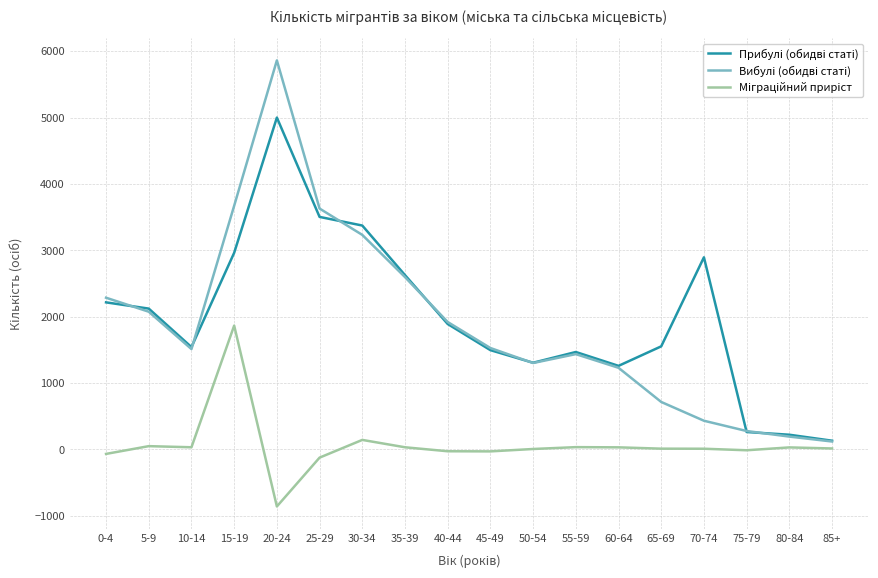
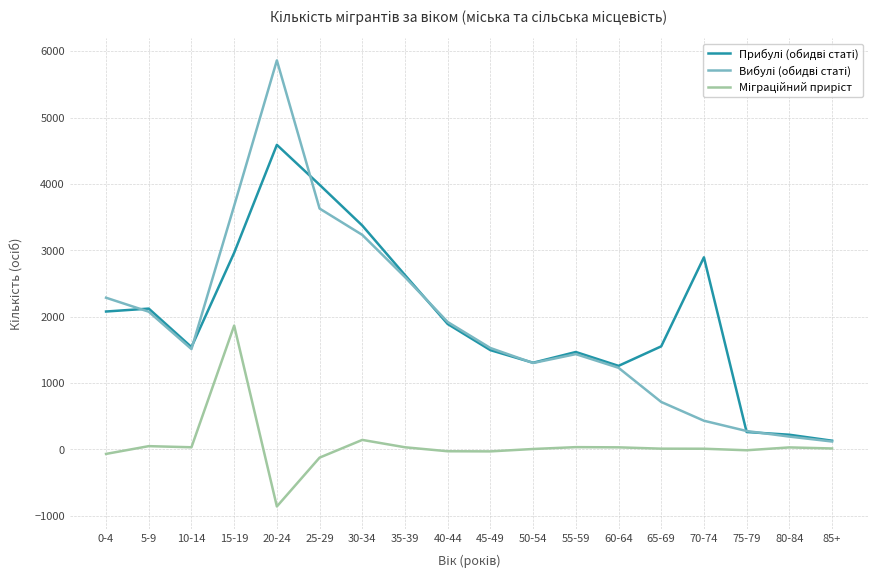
  {
    "Прибулі (обидві статі)": {
-     "0-4": 2200,
+     "0-4": 2100,
      "5-9": 2100,
      "15-19": 3000,
-     "20-24": 5000,
-     "25-29": 3500,
+     "20-24": 4600,
+     "25-29": 4000,
      "30-34": 3400,
      "65-69": 1600,
      "70-74": 2900
    }
  }
